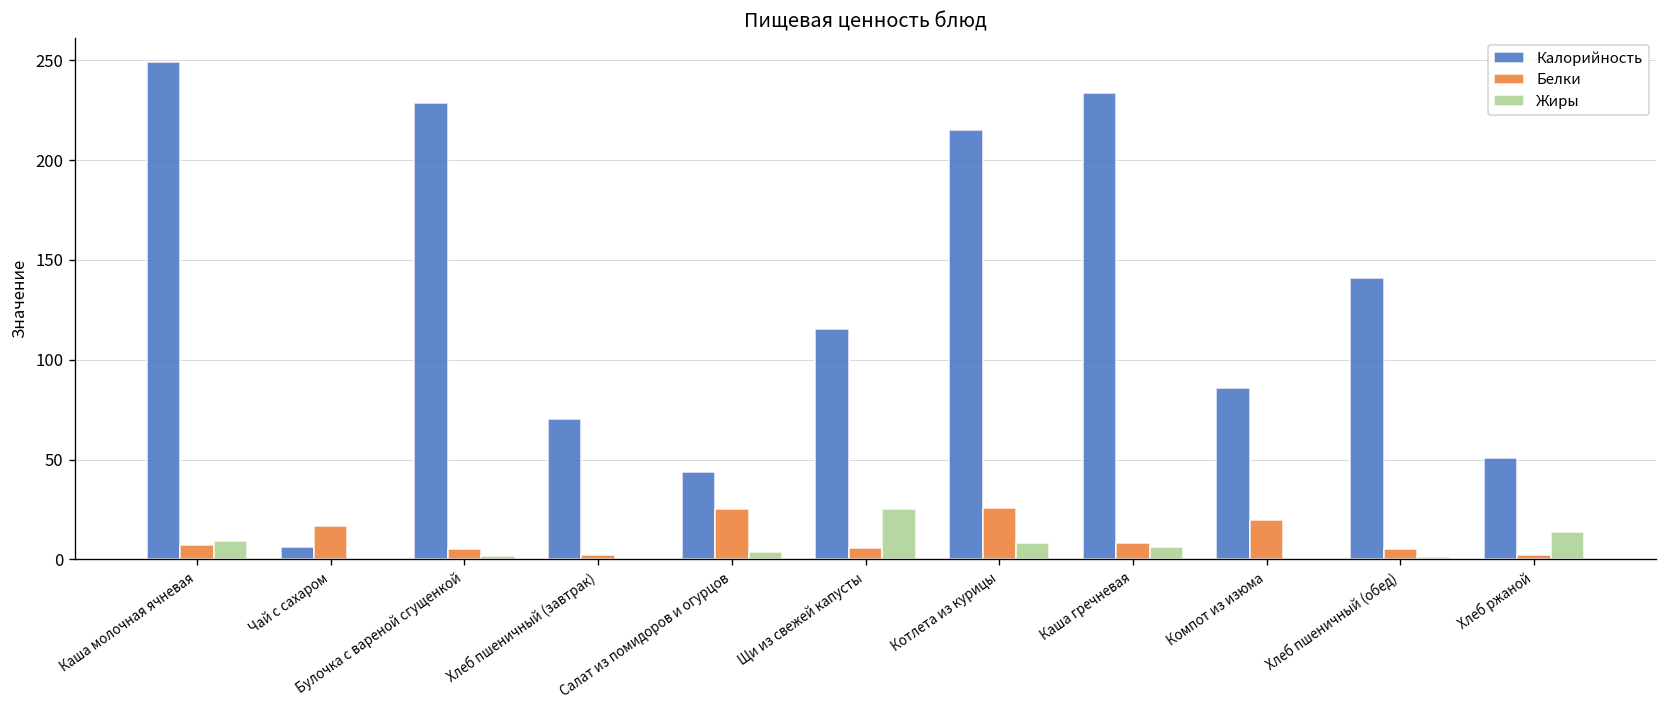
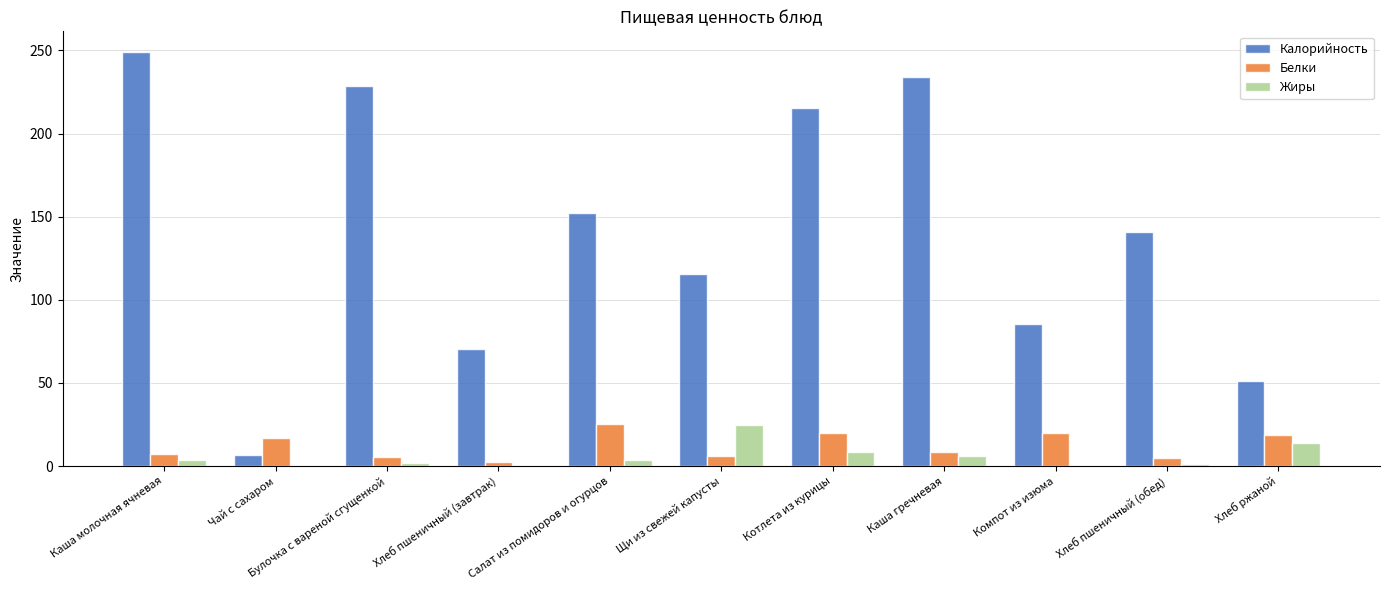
  {
    "Калорийность": {
      "Каша молочная ячневая": 249,
      "Чай с сахаром": 6,
      "Булочка с вареной сгущенкой": 229,
      "Хлеб пшеничный (завтрак)": 70,
-     "Салат из помидоров и огурцов": 44,
+     "Салат из помидоров и огурцов": 152,
      "Щи из свежей капусты": 115,
      "Котлета из курицы": 215,
      "Каша гречневая": 234,
      "Компот из изюма": 86,
      "Хлеб пшеничный (обед)": 141,
      "Хлеб ржаной": 51
    },
    "Белки": {
      "Каша молочная ячневая": 7,
      "Чай с сахаром": 17,
      "Булочка с вареной сгущенкой": 5,
      "Хлеб пшеничный (завтрак)": 2,
      "Салат из помидоров и огурцов": 25,
      "Щи из свежей капусты": 6,
-     "Котлета из курицы": 26,
+     "Котлета из курицы": 20,
      "Каша гречневая": 8,
      "Компот из изюма": 20,
      "Хлеб пшеничный (обед)": 5,
-     "Хлеб ржаной": 2
+     "Хлеб ржаной": 19
    },
    "Жиры": {
-     "Каша молочная ячневая": 9,
+     "Каша молочная ячневая": 3,
      "Чай с сахаром": 0,
      "Булочка с вареной сгущенкой": 2,
      "Салат из помидоров и огурцов": 4,
      "Щи из свежей капусты": 25,
      "Котлета из курицы": 8,
      "Каша гречневая": 6,
      "Хлеб ржаной": 14
    }
  }
